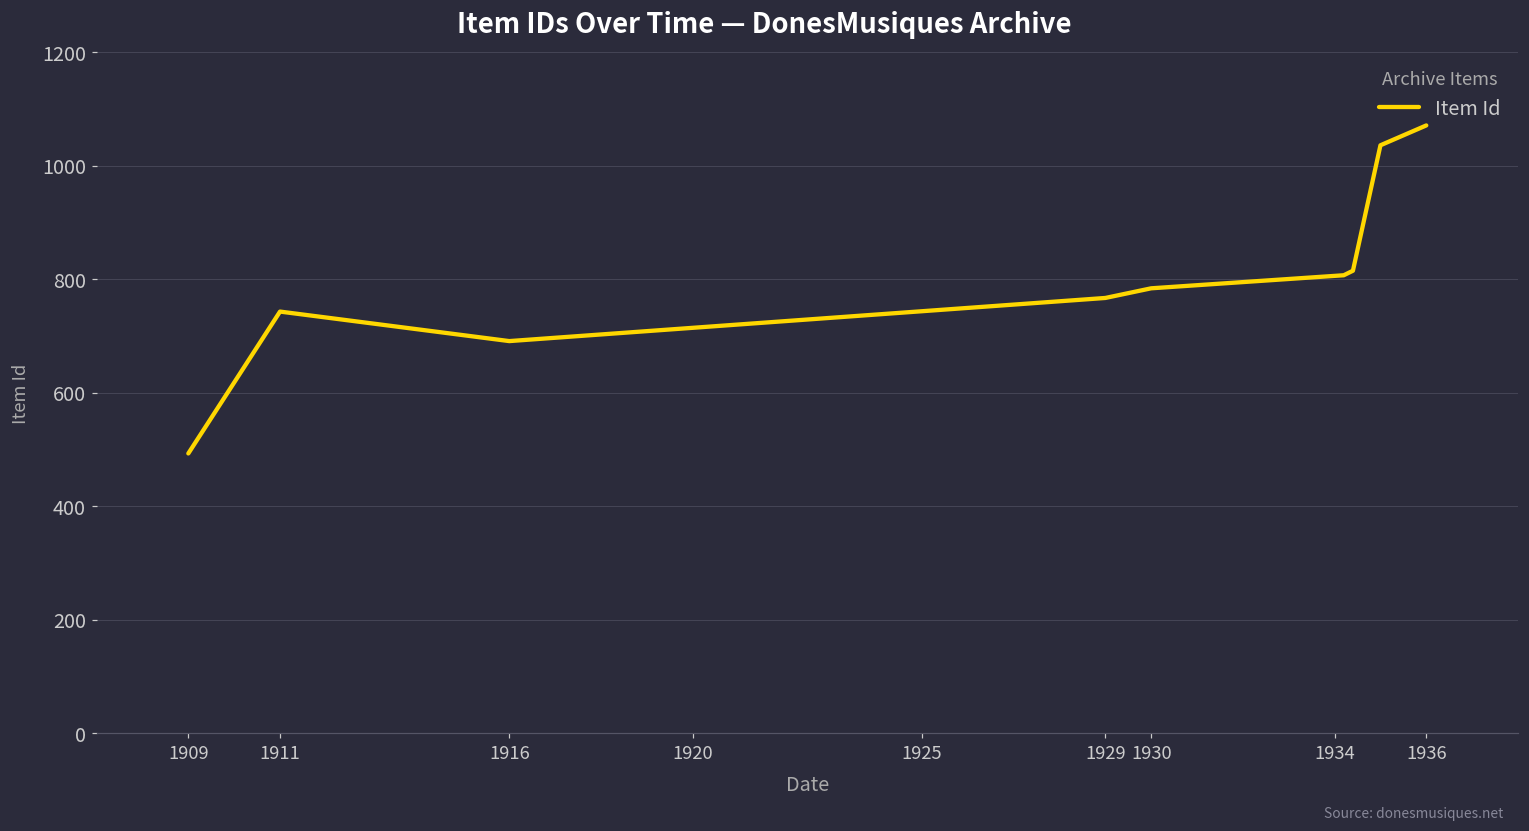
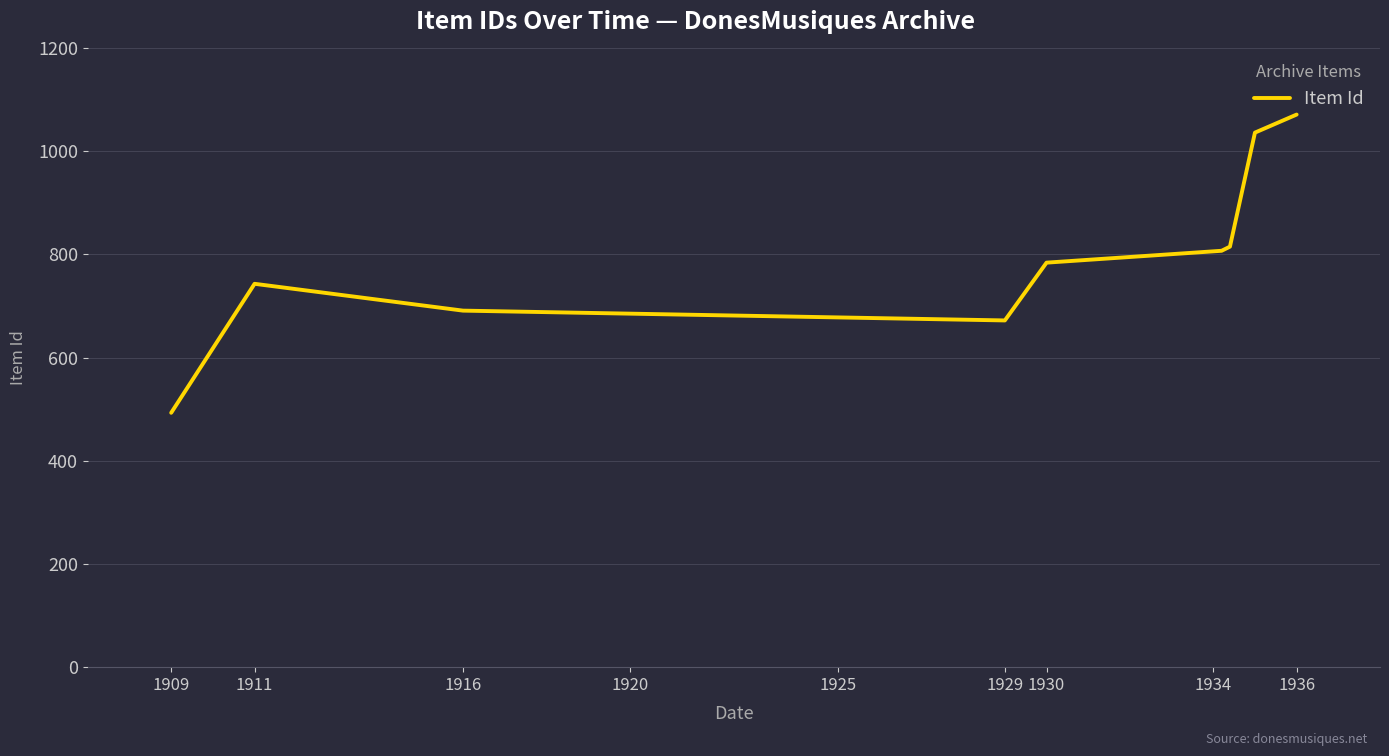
  {
    "1909": 490,
    "1911": 740,
    "1916": 690,
-   "1929": 770,
+   "1929": 670,
    "1930": 780,
    "1936": 1070
  }
